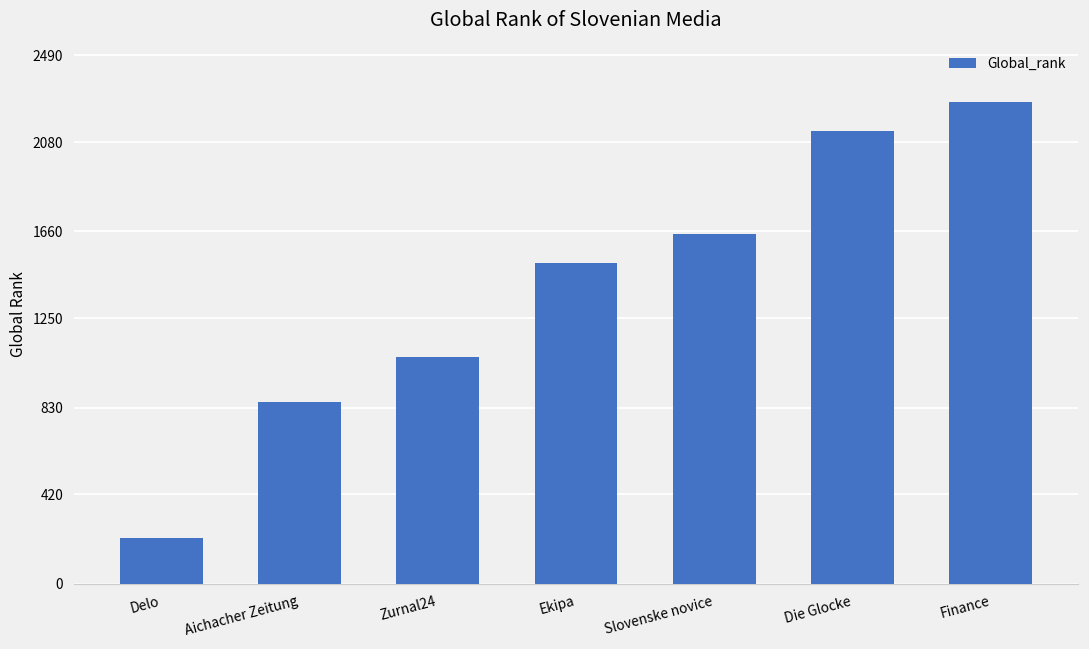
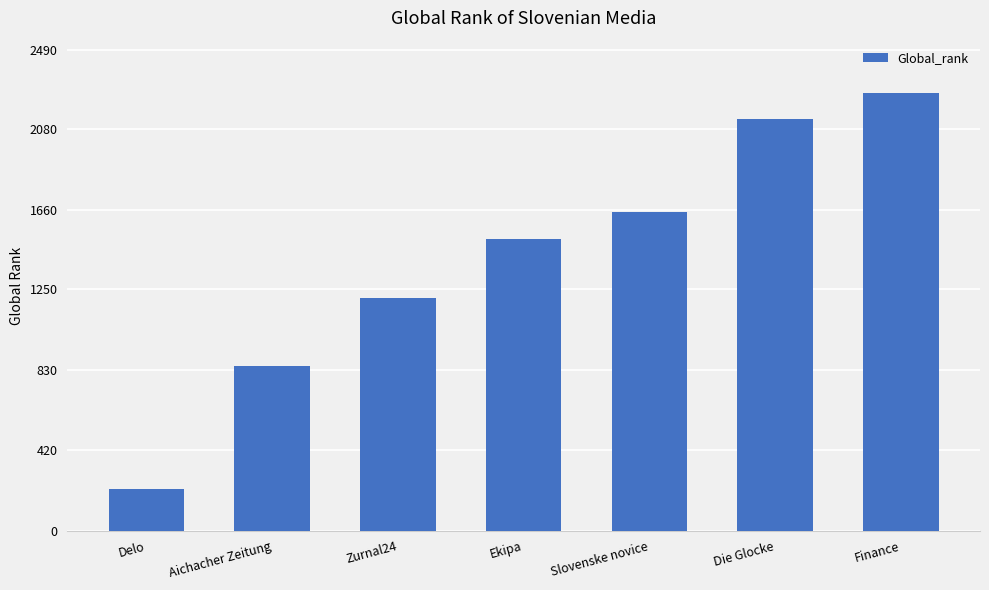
  {
    "Delo": 220,
    "Aichacher Zeitung": 850,
-   "Zurnal24": 1070,
+   "Zurnal24": 1200,
    "Ekipa": 1510,
    "Slovenske novice": 1650,
    "Die Glocke": 2140,
    "Finance": 2270
  }
